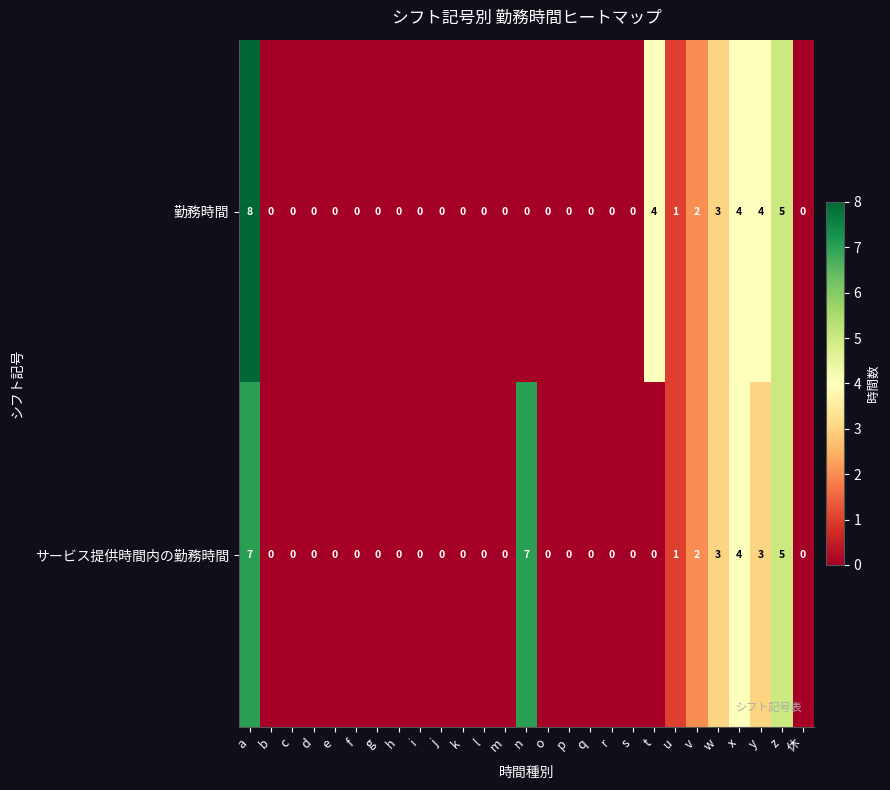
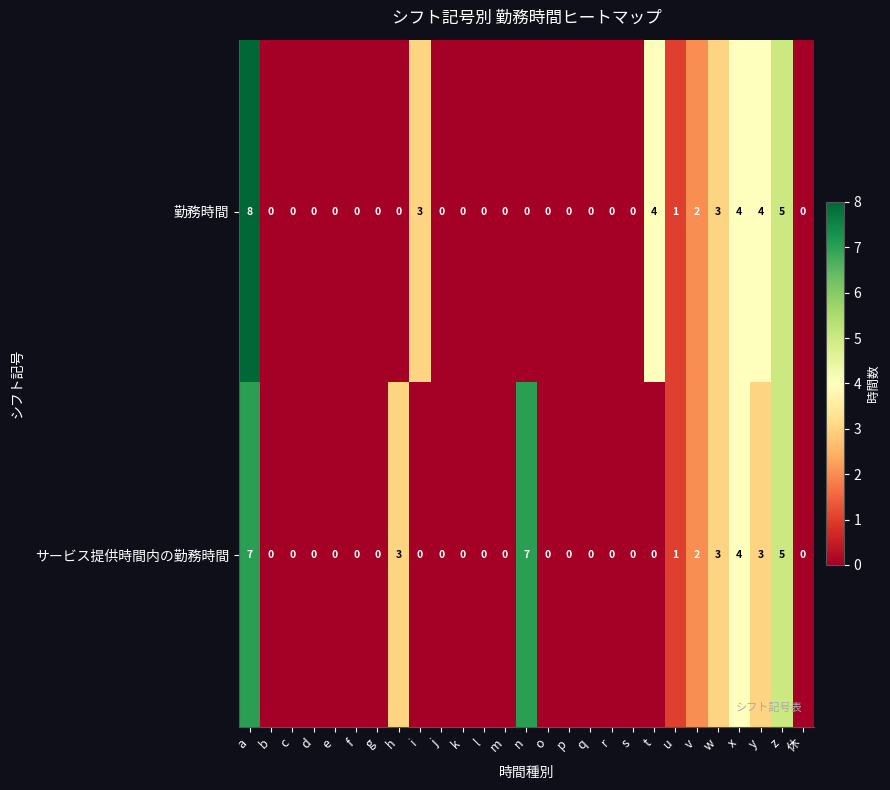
  {
    "勤務時間": {
      "a": 8,
      "b": 0,
      "c": 0,
      "d": 0,
      "e": 0,
      "f": 0,
      "g": 0,
      "h": 0,
-     "i": 0,
+     "i": 3,
      "j": 0,
      "k": 0,
      "l": 0,
      "m": 0,
      "n": 0,
      "o": 0,
      "p": 0,
      "q": 0,
      "r": 0,
      "s": 0,
      "t": 4,
      "u": 1,
      "v": 2,
      "w": 3,
      "x": 4,
      "y": 4,
      "z": 5,
      "休": 0
    },
    "サービス提供時間内の勤務時間": {
      "a": 7,
      "b": 0,
      "c": 0,
      "d": 0,
      "e": 0,
      "f": 0,
      "g": 0,
-     "h": 0,
+     "h": 3,
      "i": 0,
      "j": 0,
      "k": 0,
      "l": 0,
      "m": 0,
      "n": 7,
      "o": 0,
      "p": 0,
      "q": 0,
      "r": 0,
      "s": 0,
      "t": 0,
      "u": 1,
      "v": 2,
      "w": 3,
      "x": 4,
      "z": 5,
      "休": 0
    }
  }
